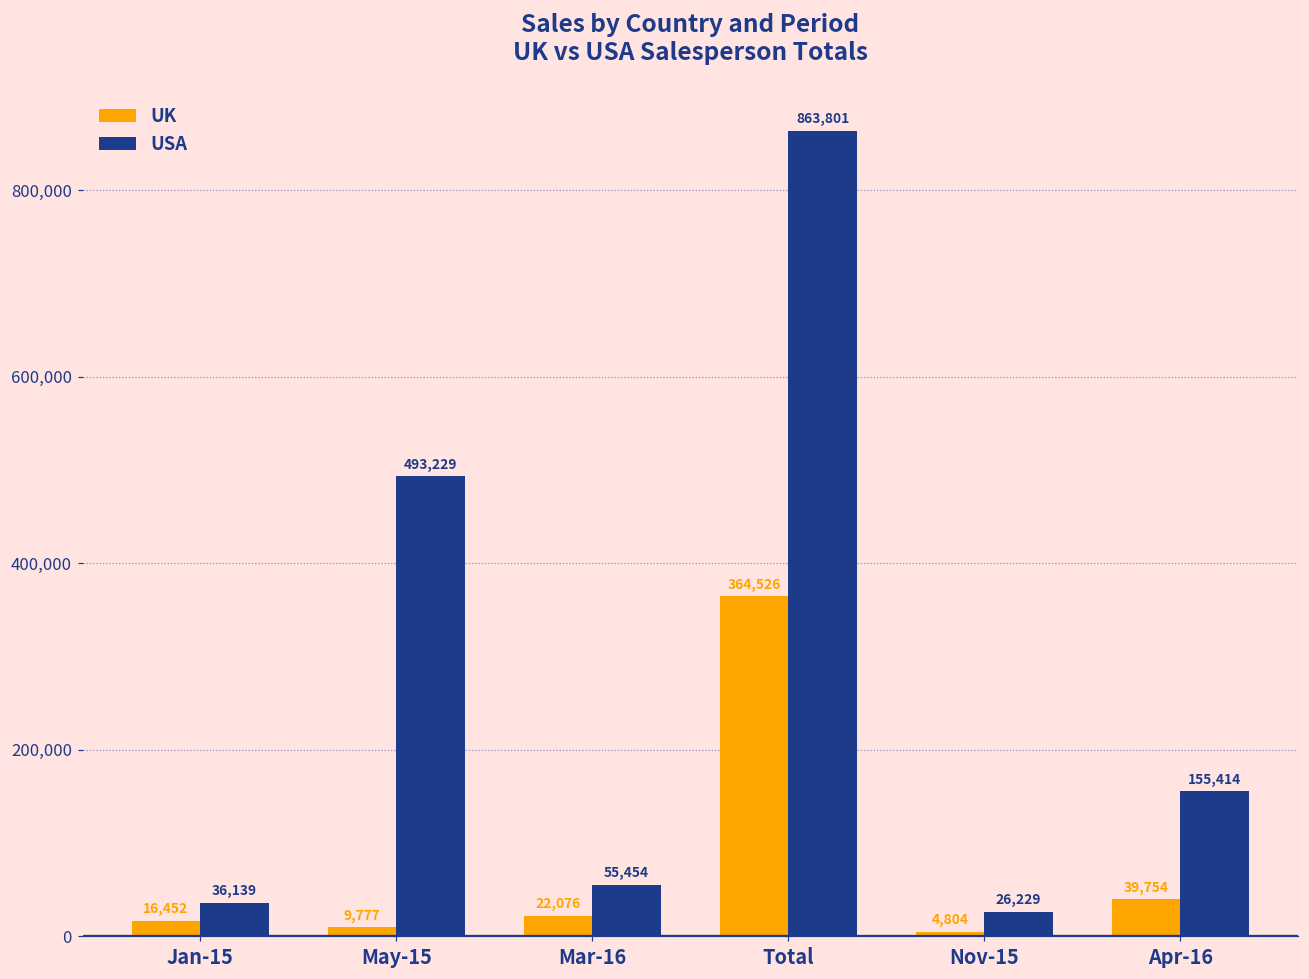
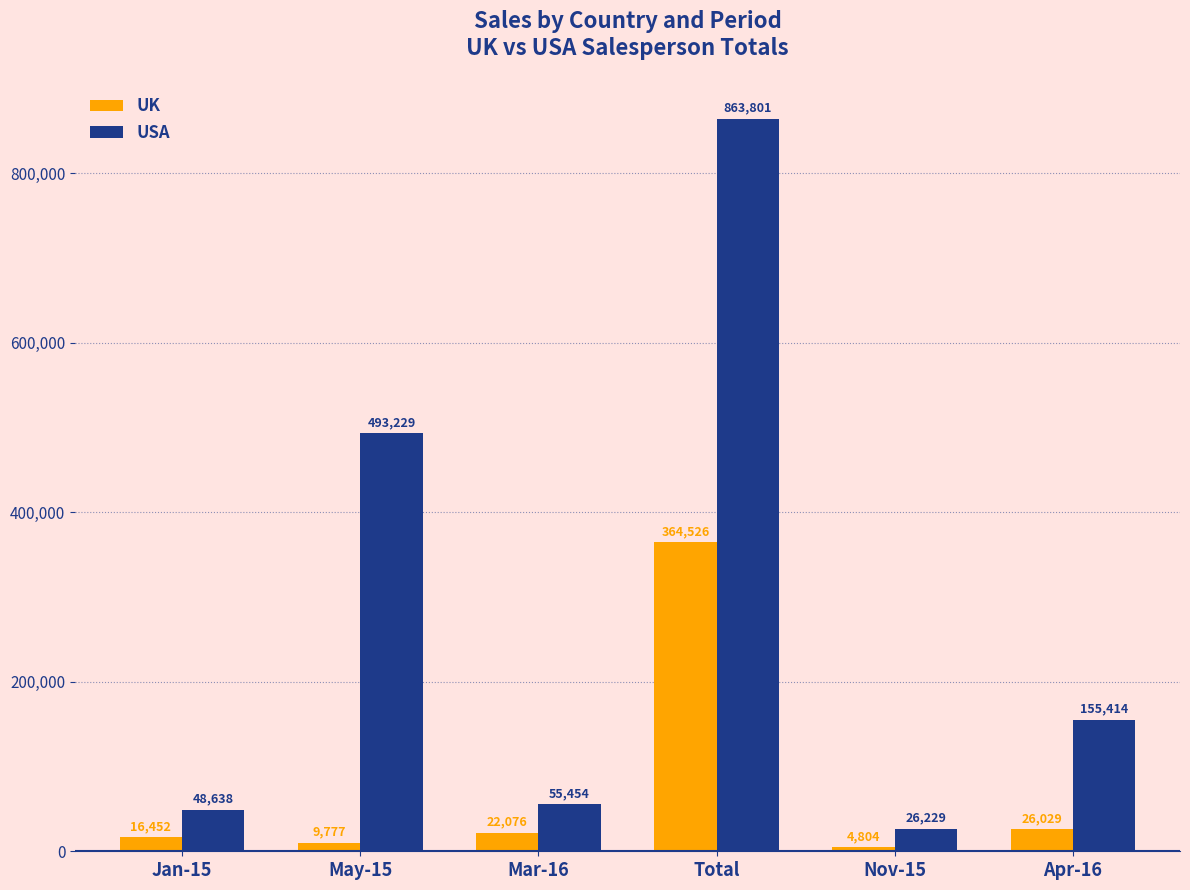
  {
    "UK": {
      "Jan-15": "16,452",
      "May-15": "9,777",
      "Mar-16": "22,076",
      "Total": "364,526",
      "Nov-15": "4,804",
-     "Apr-16": "39,754"
+     "Apr-16": "26,029"
    },
    "USA": {
-     "Jan-15": "36,139",
+     "Jan-15": "48,638",
      "May-15": "493,229",
      "Mar-16": "55,454",
      "Total": "863,801",
      "Nov-15": "26,229",
      "Apr-16": "155,414"
    }
  }
